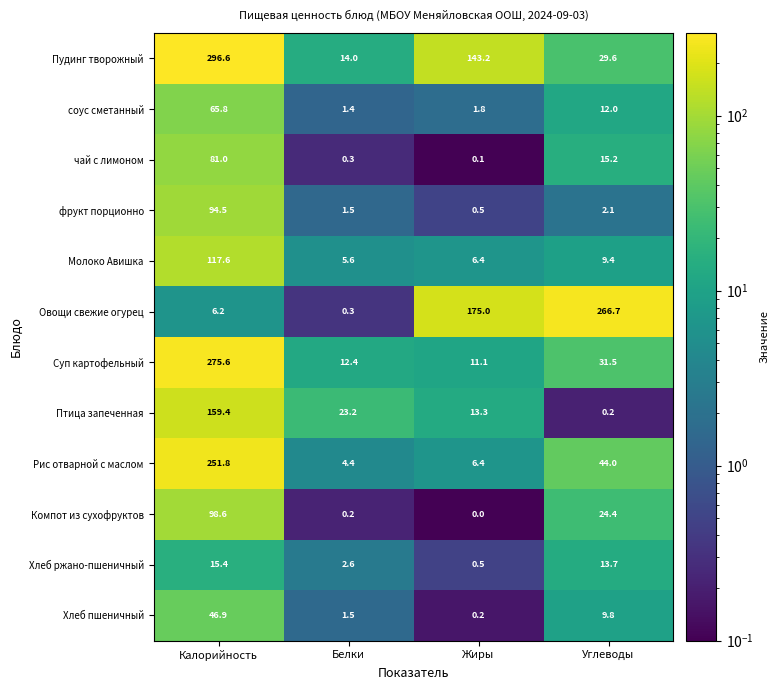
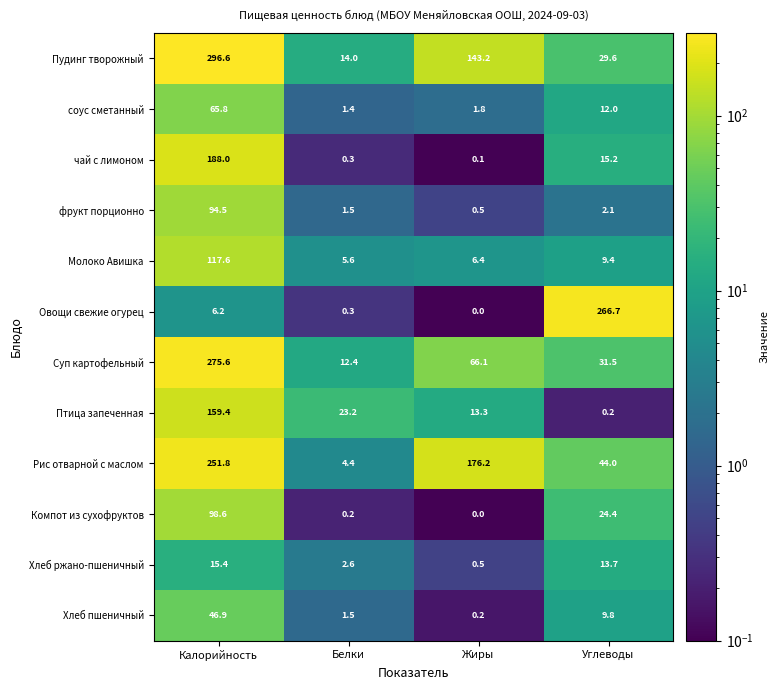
  {
    "Пудинг творожный": {
      "Калорийность": 296.6,
      "Белки": 14.0,
      "Жиры": 143.2,
      "Углеводы": 29.6
    },
    "соус сметанный": {
      "Калорийность": 65.8,
      "Белки": 1.4,
      "Жиры": 1.8,
      "Углеводы": 12.0
    },
    "чай с лимоном": {
-     "Калорийность": 81.0,
+     "Калорийность": 188.0,
      "Белки": 0.3,
      "Жиры": 0.1,
      "Углеводы": 15.2
    },
    "фрукт порционно": {
      "Калорийность": 94.5,
      "Белки": 1.5,
      "Жиры": 0.5,
      "Углеводы": 2.1
    },
    "Молоко Авишка": {
      "Калорийность": 117.6,
      "Белки": 5.6,
      "Жиры": 6.4,
      "Углеводы": 9.4
    },
    "Овощи свежие огурец": {
      "Калорийность": 6.2,
      "Белки": 0.3,
-     "Жиры": 175.0,
+     "Жиры": 0.0,
      "Углеводы": 266.7
    },
    "Суп картофельный": {
      "Калорийность": 275.6,
      "Белки": 12.4,
-     "Жиры": 11.1,
+     "Жиры": 66.1,
      "Углеводы": 31.5
    },
    "Птица запеченная": {
      "Калорийность": 159.4,
      "Белки": 23.2,
      "Жиры": 13.3,
      "Углеводы": 0.2
    },
    "Рис отварной с маслом": {
      "Калорийность": 251.8,
      "Белки": 4.4,
-     "Жиры": 6.4,
+     "Жиры": 176.2,
      "Углеводы": 44.0
    },
    "Компот из сухофруктов": {
      "Калорийность": 98.6,
      "Белки": 0.2,
      "Жиры": 0.0,
      "Углеводы": 24.4
    },
    "Хлеб ржано-пшеничный": {
      "Калорийность": 15.4,
      "Белки": 2.6,
      "Жиры": 0.5,
      "Углеводы": 13.7
    },
    "Хлеб пшеничный": {
      "Калорийность": 46.9,
      "Белки": 1.5,
      "Жиры": 0.2,
      "Углеводы": 9.8
    }
  }
